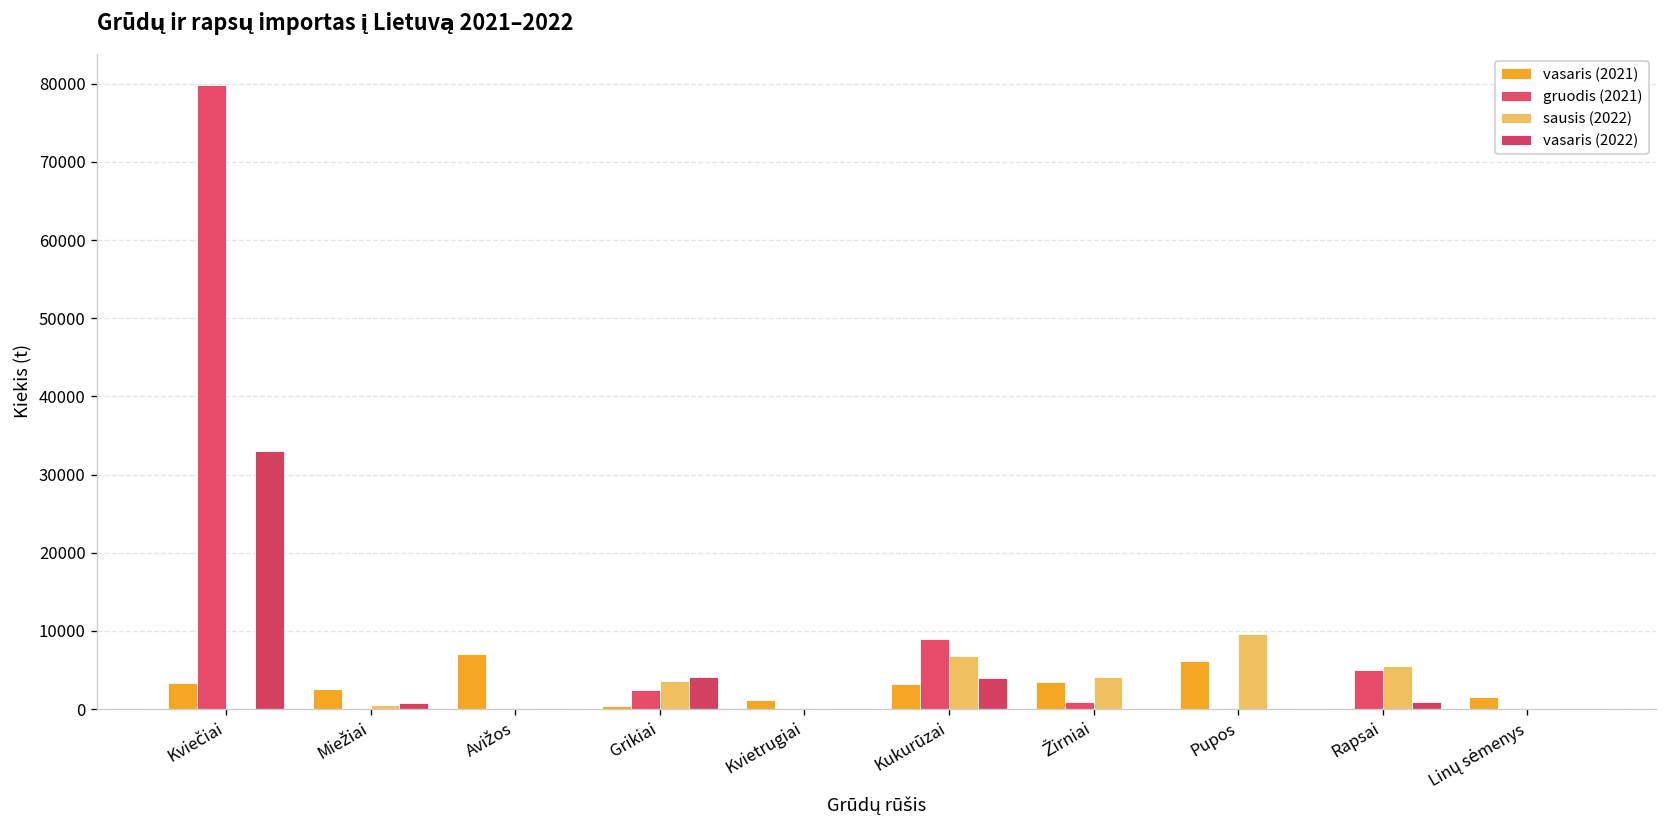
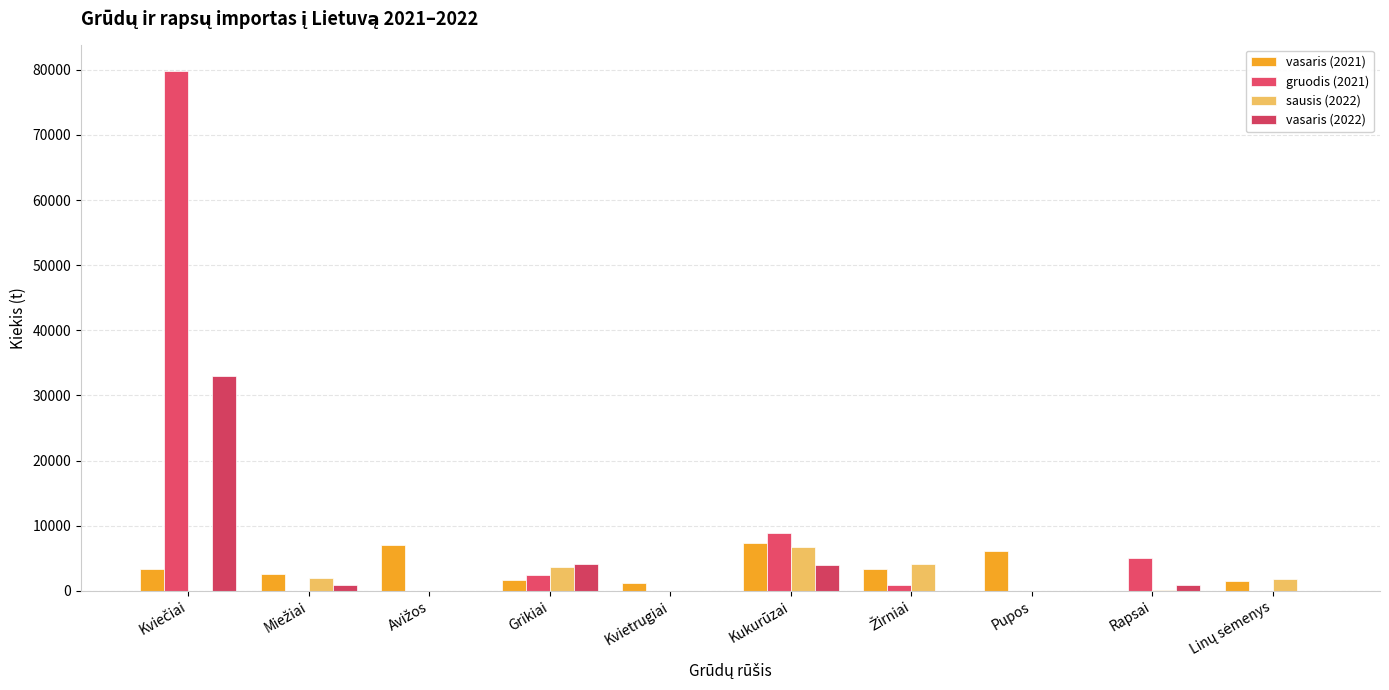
  {
    "vasaris (2021)": {
      "Kviečiai": 3000,
      "Miežiai": 3000,
      "Avižos": 7000,
-     "Grikiai": 0,
+     "Grikiai": 2000,
      "Kvietrugiai": 1000,
-     "Kukurūzai": 3000,
+     "Kukurūzai": 7000,
      "Žirniai": 3000,
      "Pupos": 6000,
      "Rapsai": 0,
      "Linų sėmenys": 1000
    },
    "sausis (2022)": {
-     "Miežiai": 1000,
+     "Miežiai": 2000,
      "Grikiai": 4000,
      "Kvietrugiai": 0,
      "Kukurūzai": 7000,
      "Žirniai": 4000,
-     "Pupos": 10000,
-     "Rapsai": 6000,
-     "Linų sėmenys": 0
+     "Pupos": 0,
+     "Rapsai": 0,
+     "Linų sėmenys": 2000
    }
  }
